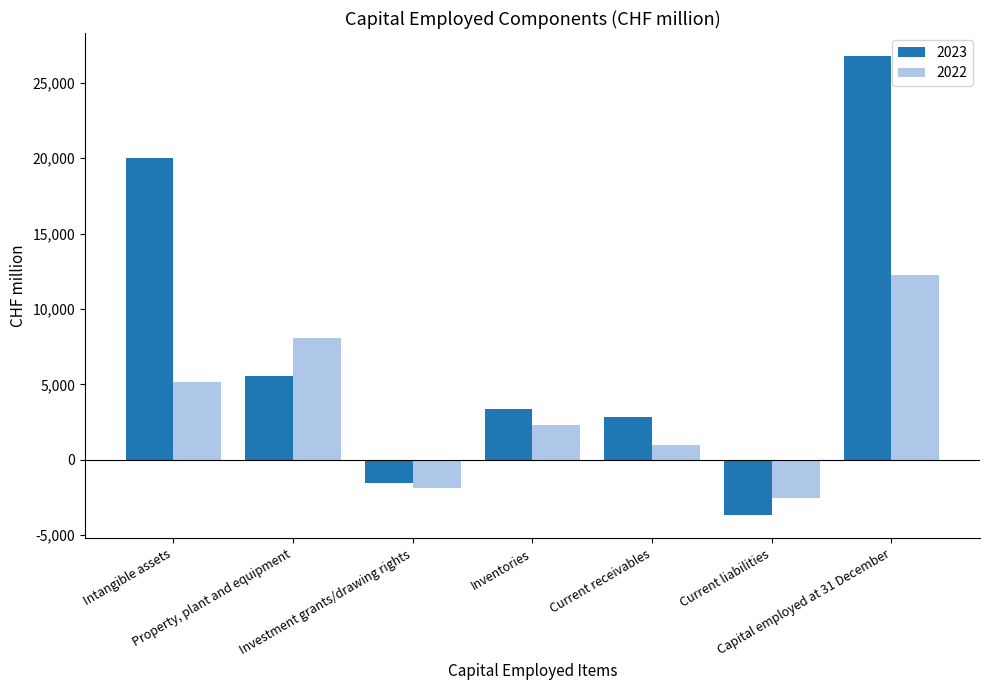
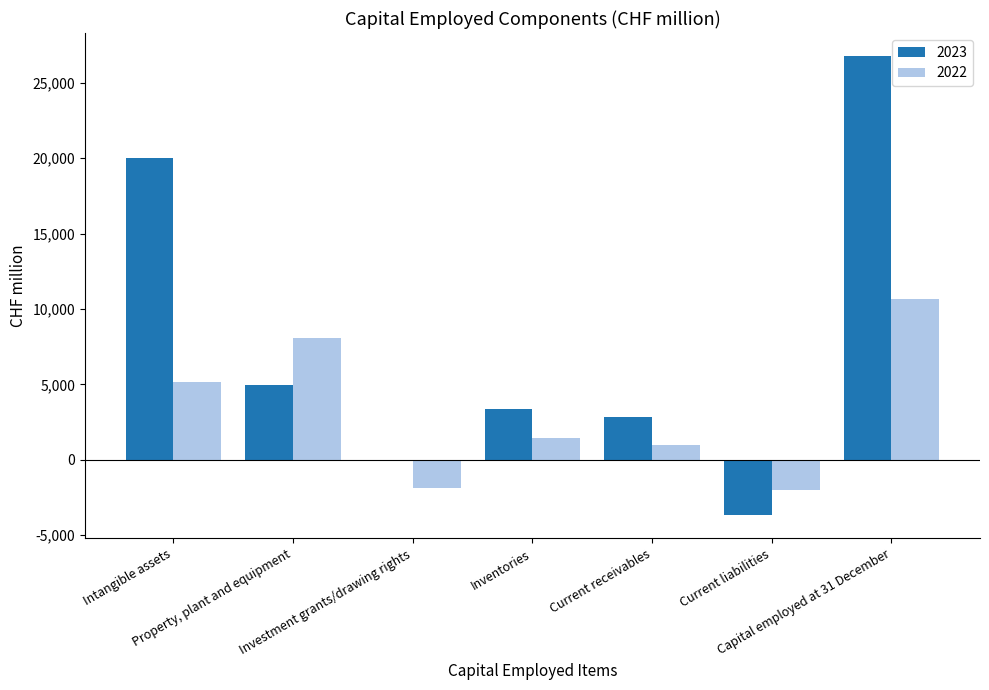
  {
    "2023": {
      "Intangible assets": "20,000",
-     "Property, plant and equipment": "5,500",
-     "Investment grants/drawing rights": "-1,600",
+     "Property, plant and equipment": "4,900",
+     "Investment grants/drawing rights": "-100",
      "Inventories": "3,400",
      "Current receivables": "2,800",
      "Current liabilities": "-3,700",
      "Capital employed at 31 December": "26,800"
    },
    "2022": {
      "Intangible assets": "5,100",
      "Property, plant and equipment": "8,100",
      "Investment grants/drawing rights": "-1,900",
-     "Inventories": "2,300",
+     "Inventories": "1,400",
      "Current receivables": "1,000",
-     "Current liabilities": "-2,500",
-     "Capital employed at 31 December": "12,300"
+     "Current liabilities": "-2,000",
+     "Capital employed at 31 December": "10,700"
    }
  }
